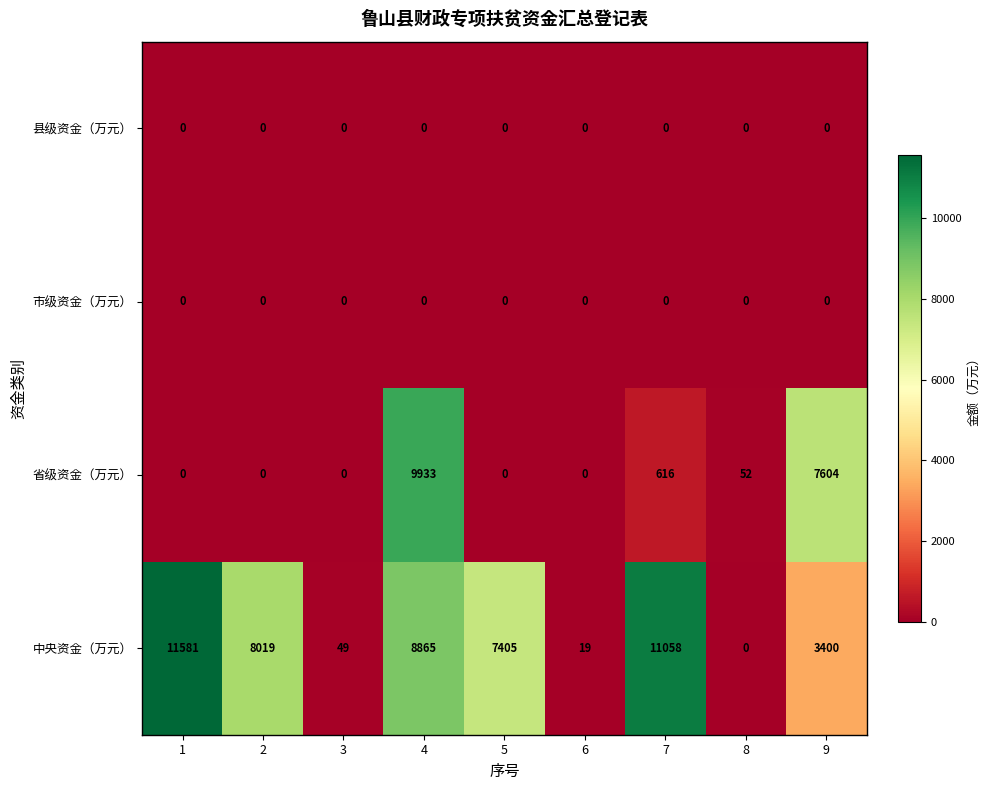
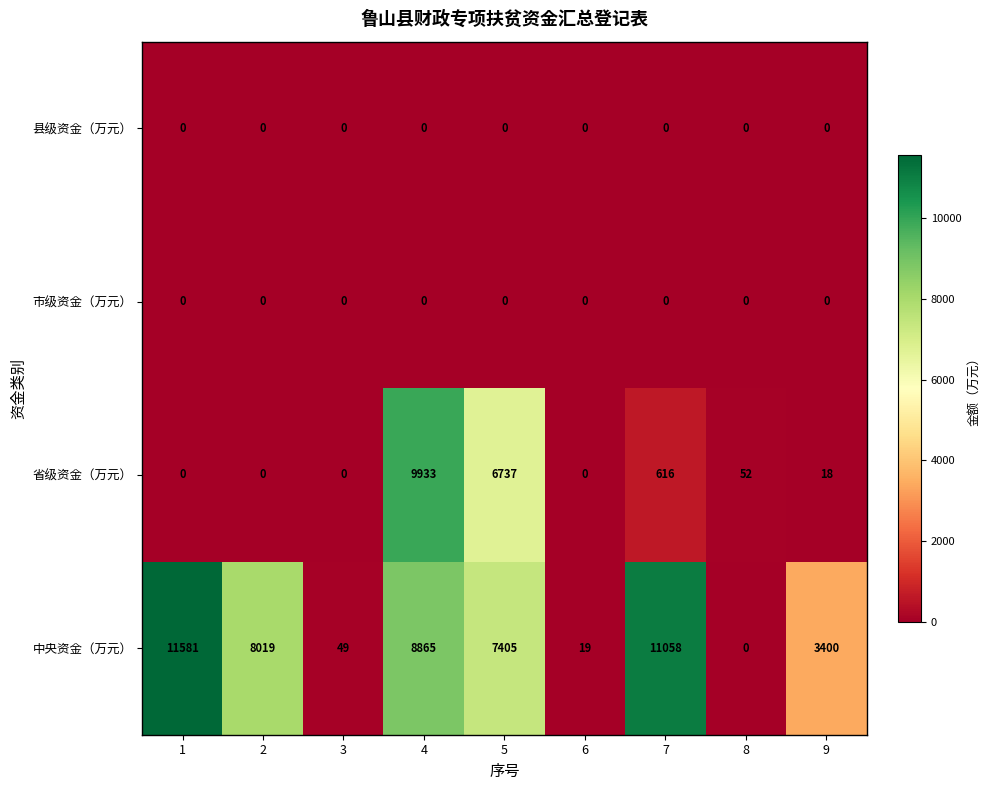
  {
    "县级资金（万元）": {
      "1": 0,
      "2": 0,
      "3": 0,
      "4": 0,
      "5": 0,
      "6": 0,
      "7": 0,
      "8": 0,
      "9": 0
    },
    "市级资金（万元）": {
      "1": 0,
      "2": 0,
      "3": 0,
      "4": 0,
      "5": 0,
      "6": 0,
      "7": 0,
      "8": 0,
      "9": 0
    },
    "省级资金（万元）": {
      "1": 0,
      "2": 0,
      "3": 0,
      "4": 9933,
-     "5": 0,
+     "5": 6737,
      "6": 0,
      "7": 616,
      "8": 52,
-     "9": 7604
+     "9": 18
    },
    "中央资金（万元）": {
      "1": 11581,
      "2": 8019,
      "3": 49,
      "4": 8865,
      "5": 7405,
      "6": 19,
      "7": 11058,
      "8": 0,
      "9": 3400
    }
  }
